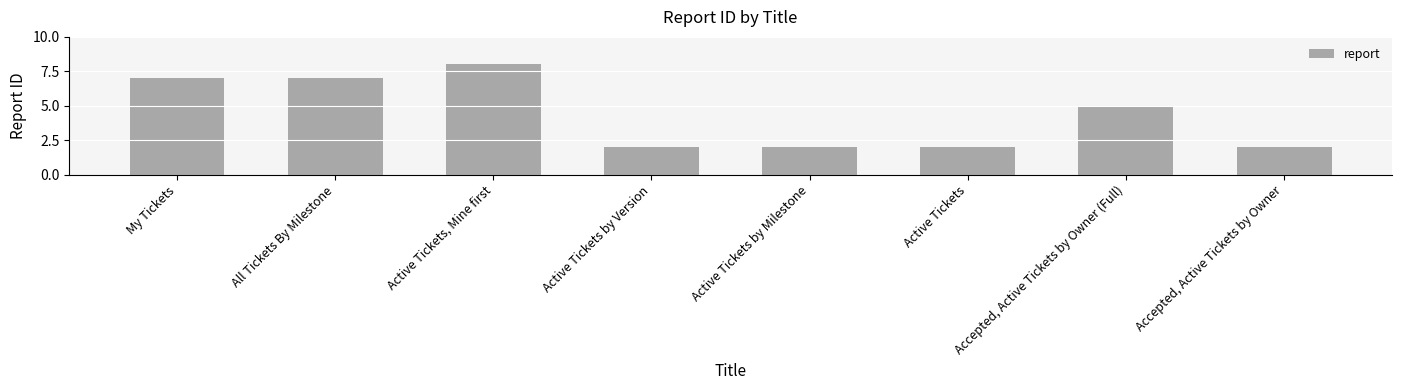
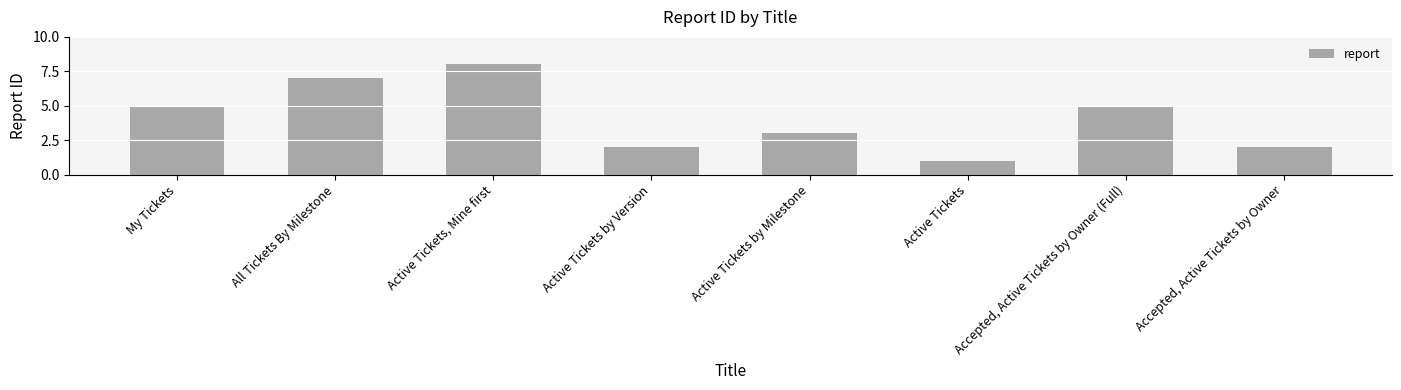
  {
-   "My Tickets": 7,
+   "My Tickets": 5,
    "All Tickets By Milestone": 7,
    "Active Tickets, Mine first": 8,
    "Active Tickets by Version": 2,
-   "Active Tickets by Milestone": 2,
-   "Active Tickets": 2,
+   "Active Tickets by Milestone": 3,
+   "Active Tickets": 1,
    "Accepted, Active Tickets by Owner (Full)": 5,
    "Accepted, Active Tickets by Owner": 2
  }
